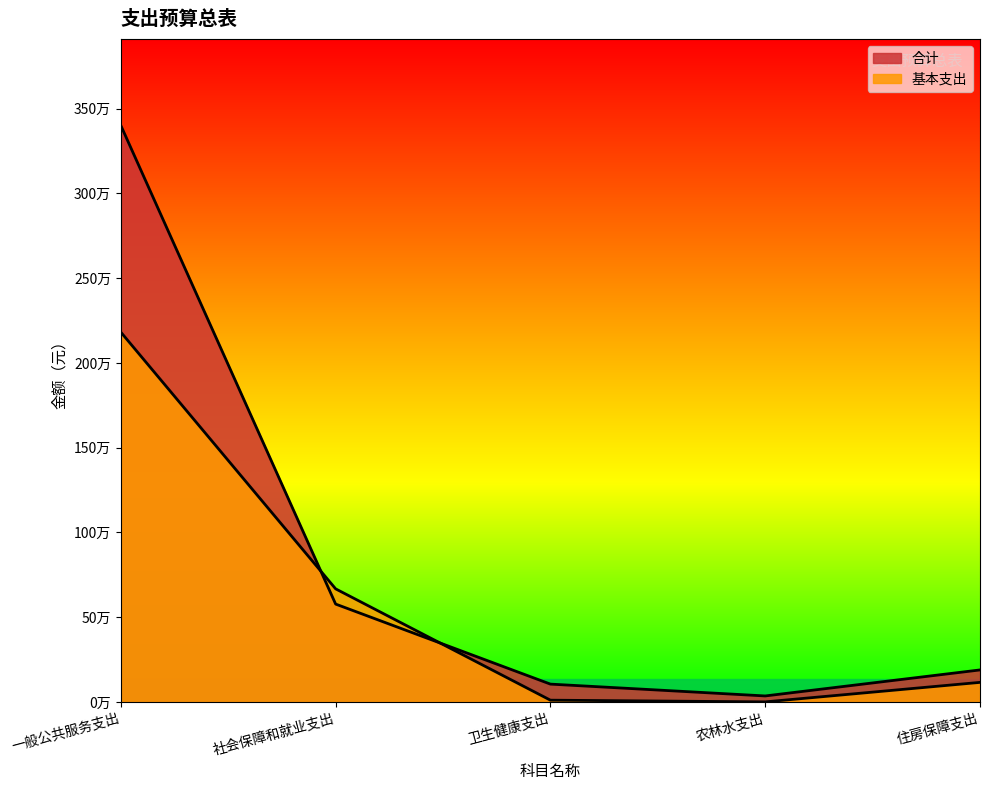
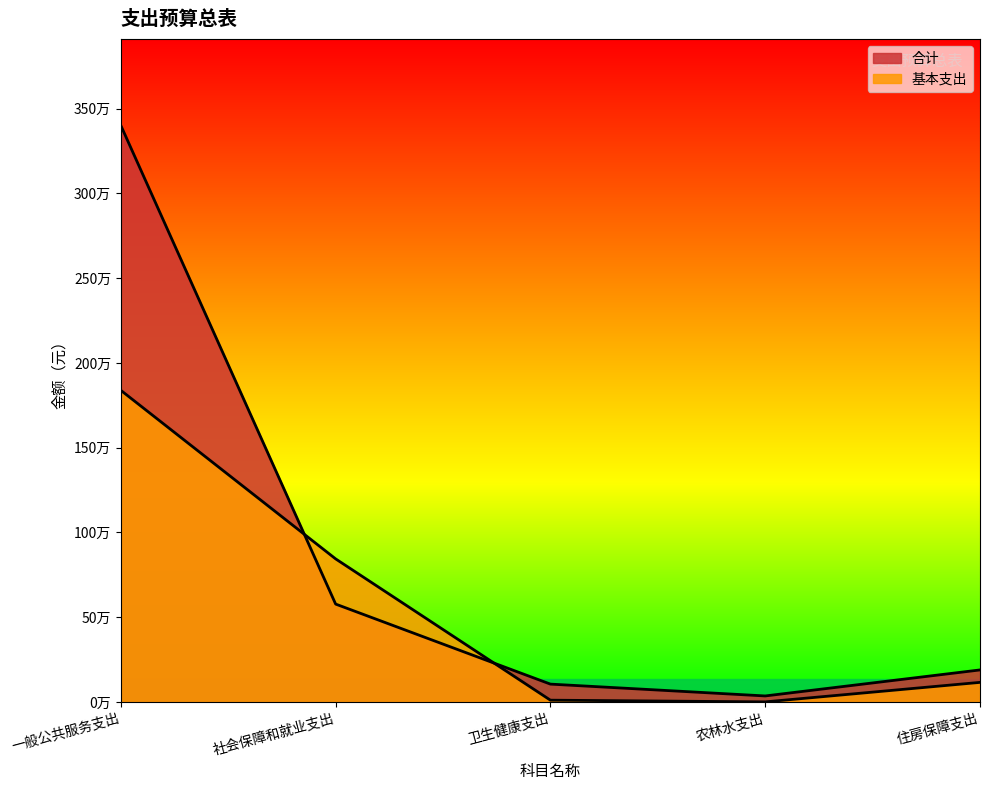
  {
    "合计": {
      "一般公共服务支出": "340万",
      "社会保障和就业支出": "58万",
      "住房保障支出": "19万"
    },
    "基本支出": {
-     "一般公共服务支出": "218万",
-     "社会保障和就业支出": "67万"
+     "一般公共服务支出": "184万",
+     "社会保障和就业支出": "84万"
    }
  }
